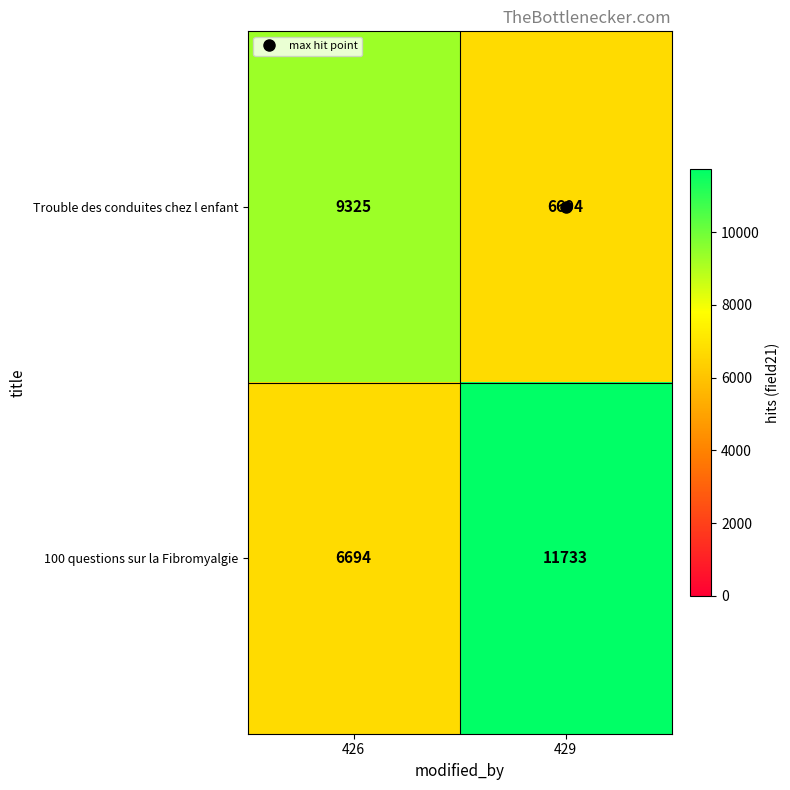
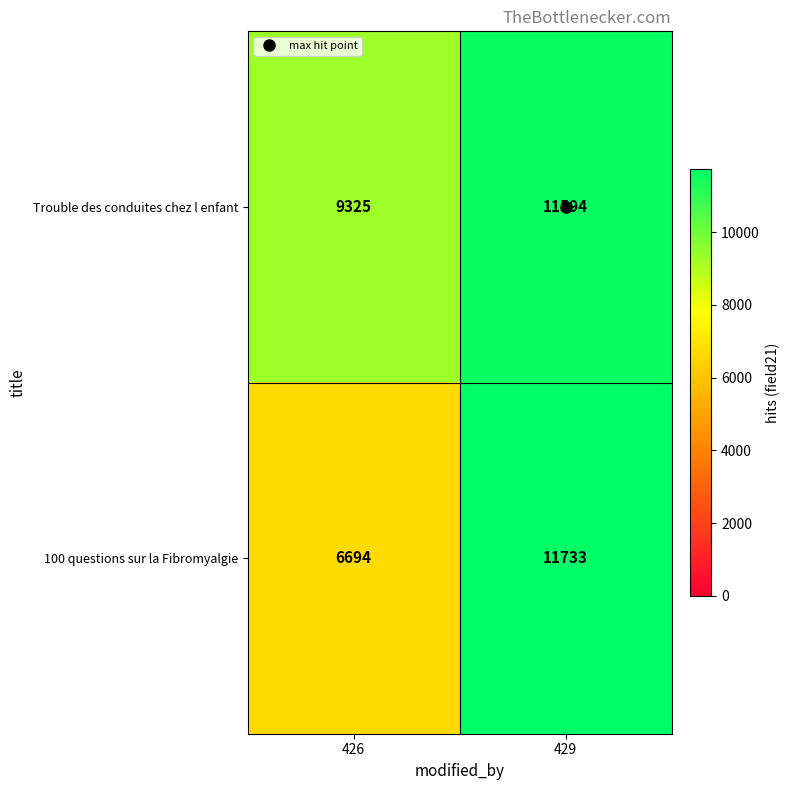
  {
    "Trouble des conduites chez l enfant": {
      "426": 9325,
-     "429": 6694
+     "429": 11594
    },
    "100 questions sur la Fibromyalgie": {
      "426": 6694,
      "429": 11733
    }
  }
